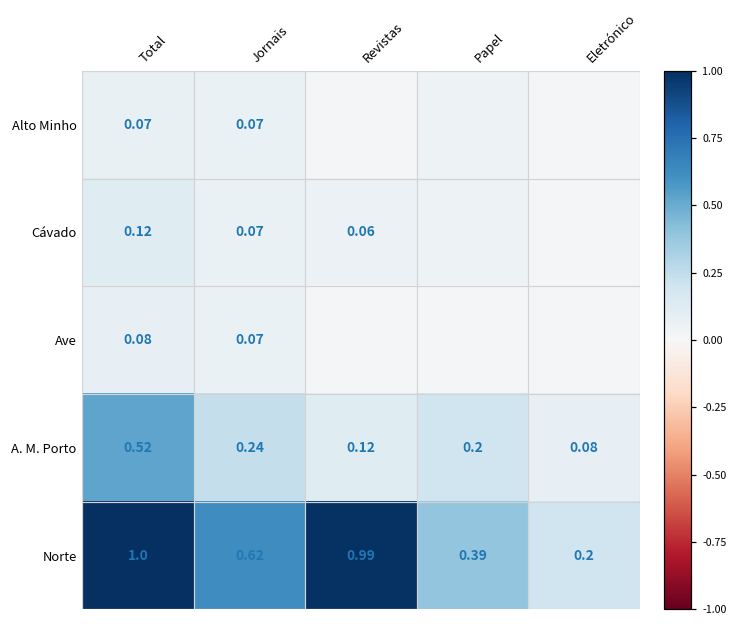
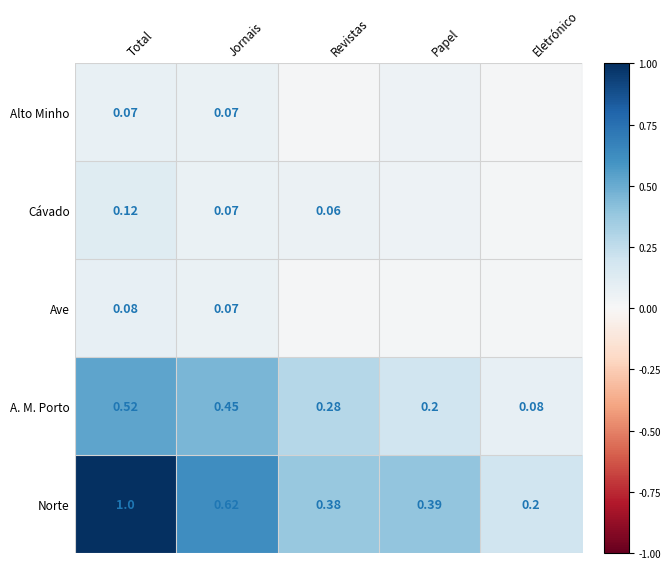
  {
    "Alto Minho": {
      "Total": 0.07,
      "Jornais": 0.07
    },
    "Cávado": {
      "Total": 0.12,
      "Jornais": 0.07,
      "Revistas": 0.06
    },
    "Ave": {
      "Total": 0.08,
      "Jornais": 0.07
    },
    "A. M. Porto": {
      "Total": 0.52,
-     "Jornais": 0.24,
-     "Revistas": 0.12,
+     "Jornais": 0.45,
+     "Revistas": 0.28,
      "Papel": 0.2,
      "Eletrónico": 0.08
    },
    "Norte": {
      "Total": 1.0,
-     "Revistas": 0.99,
+     "Revistas": 0.38,
      "Papel": 0.39,
      "Eletrónico": 0.2
    }
  }
